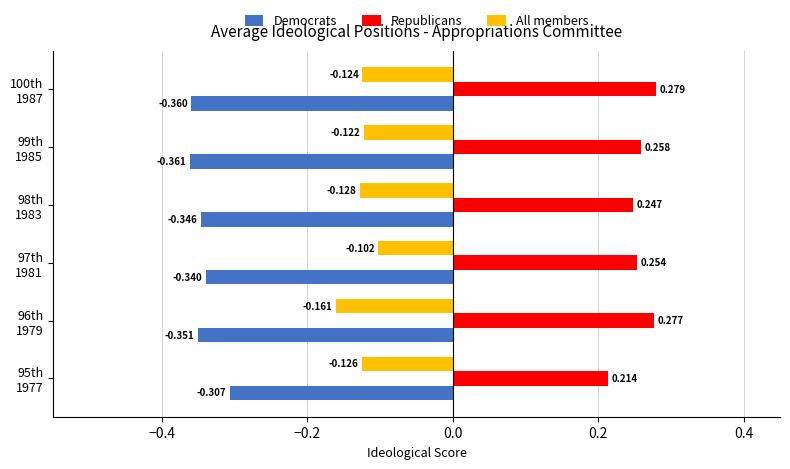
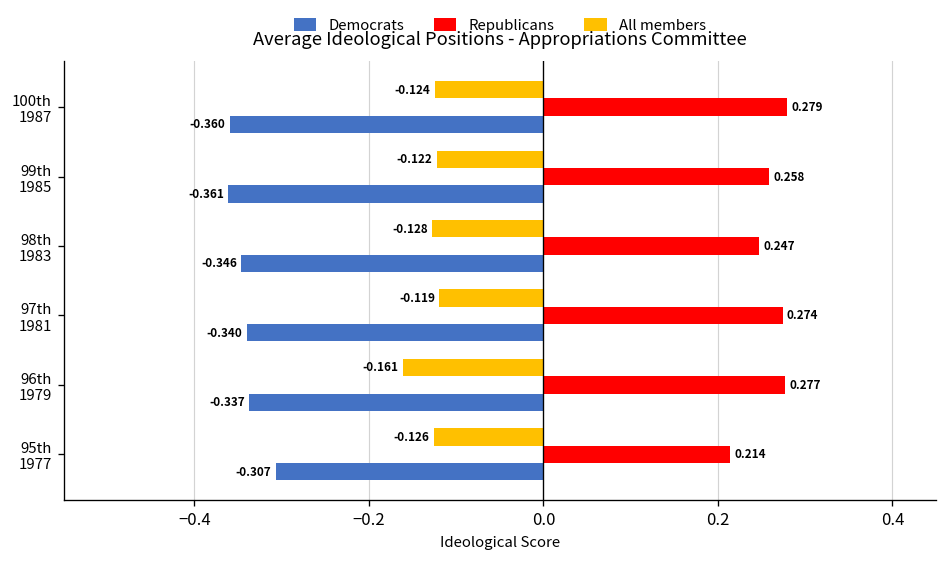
  {
    "Democrats": {
      "100th 1987": -0.360,
      "99th 1985": -0.361,
      "98th 1983": -0.346,
      "97th 1981": -0.340,
-     "96th 1979": -0.351,
+     "96th 1979": -0.337,
      "95th 1977": -0.307
    },
    "Republicans": {
      "100th 1987": 0.279,
      "99th 1985": 0.258,
      "98th 1983": 0.247,
-     "97th 1981": 0.254,
+     "97th 1981": 0.274,
      "96th 1979": 0.277,
      "95th 1977": 0.214
    },
    "All members": {
      "100th 1987": -0.124,
      "99th 1985": -0.122,
      "98th 1983": -0.128,
-     "97th 1981": -0.102,
+     "97th 1981": -0.119,
      "96th 1979": -0.161,
      "95th 1977": -0.126
    }
  }
